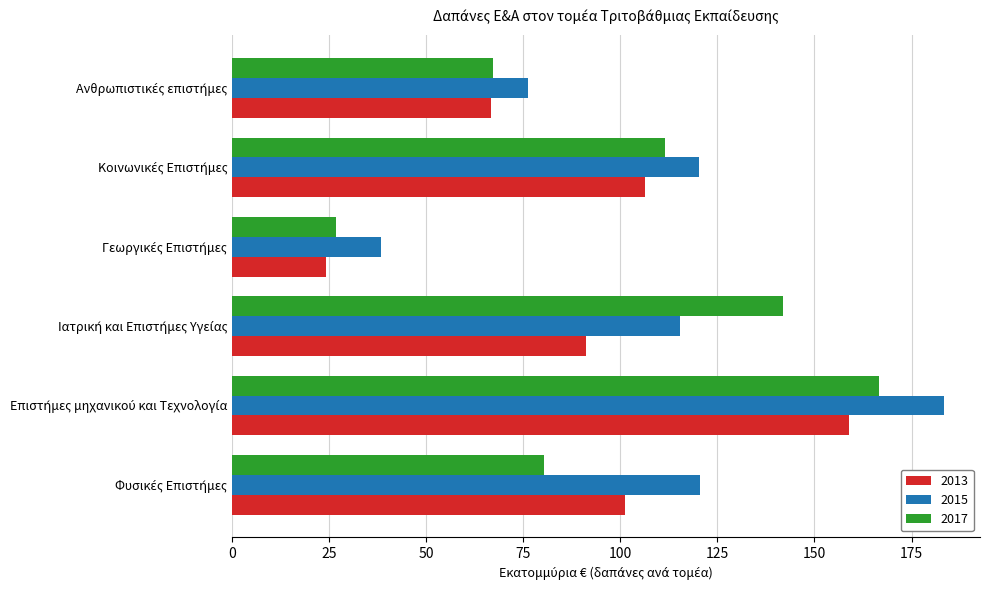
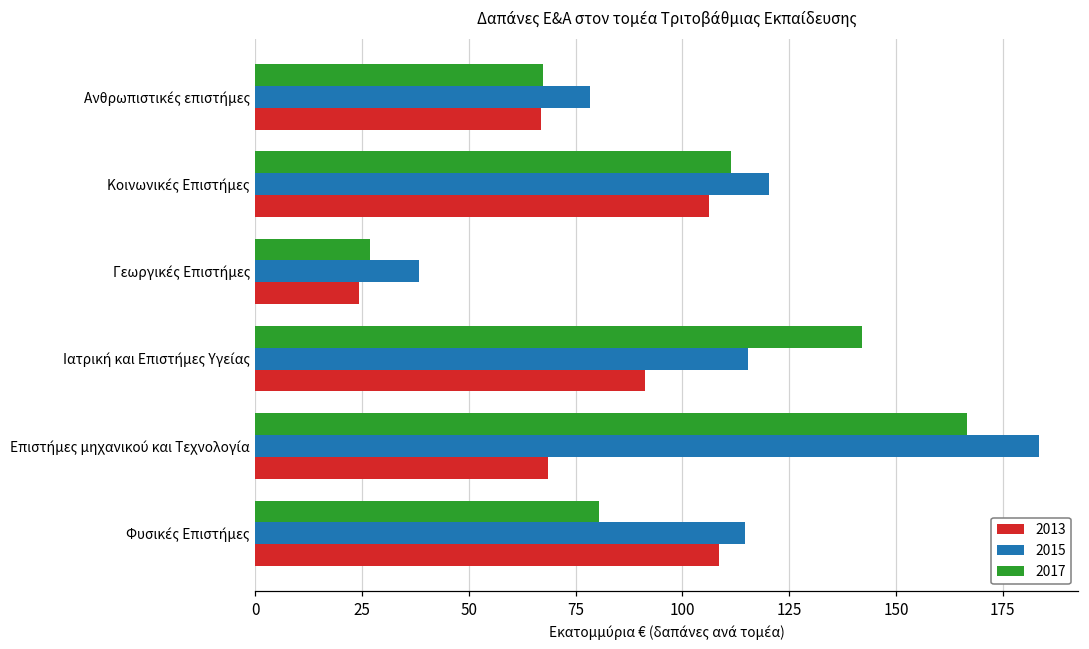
  {
    "2013": {
      "Ανθρωπιστικές επιστήμες": 67,
      "Κοινωνικές Επιστήμες": 106,
      "Γεωργικές Επιστήμες": 24,
      "Ιατρική και Επιστήμες Υγείας": 91,
-     "Επιστήμες μηχανικού και Τεχνολογία": 159,
-     "Φυσικές Επιστήμες": 101
+     "Επιστήμες μηχανικού και Τεχνολογία": 68,
+     "Φυσικές Επιστήμες": 109
    },
    "2015": {
-     "Ανθρωπιστικές επιστήμες": 76,
+     "Ανθρωπιστικές επιστήμες": 78,
      "Κοινωνικές Επιστήμες": 120,
      "Γεωργικές Επιστήμες": 38,
      "Ιατρική και Επιστήμες Υγείας": 115,
      "Επιστήμες μηχανικού και Τεχνολογία": 183,
-     "Φυσικές Επιστήμες": 121
+     "Φυσικές Επιστήμες": 115
    },
    "2017": {
      "Ανθρωπιστικές επιστήμες": 67,
      "Κοινωνικές Επιστήμες": 111,
      "Γεωργικές Επιστήμες": 27,
      "Ιατρική και Επιστήμες Υγείας": 142,
      "Επιστήμες μηχανικού και Τεχνολογία": 167,
      "Φυσικές Επιστήμες": 80
    }
  }
